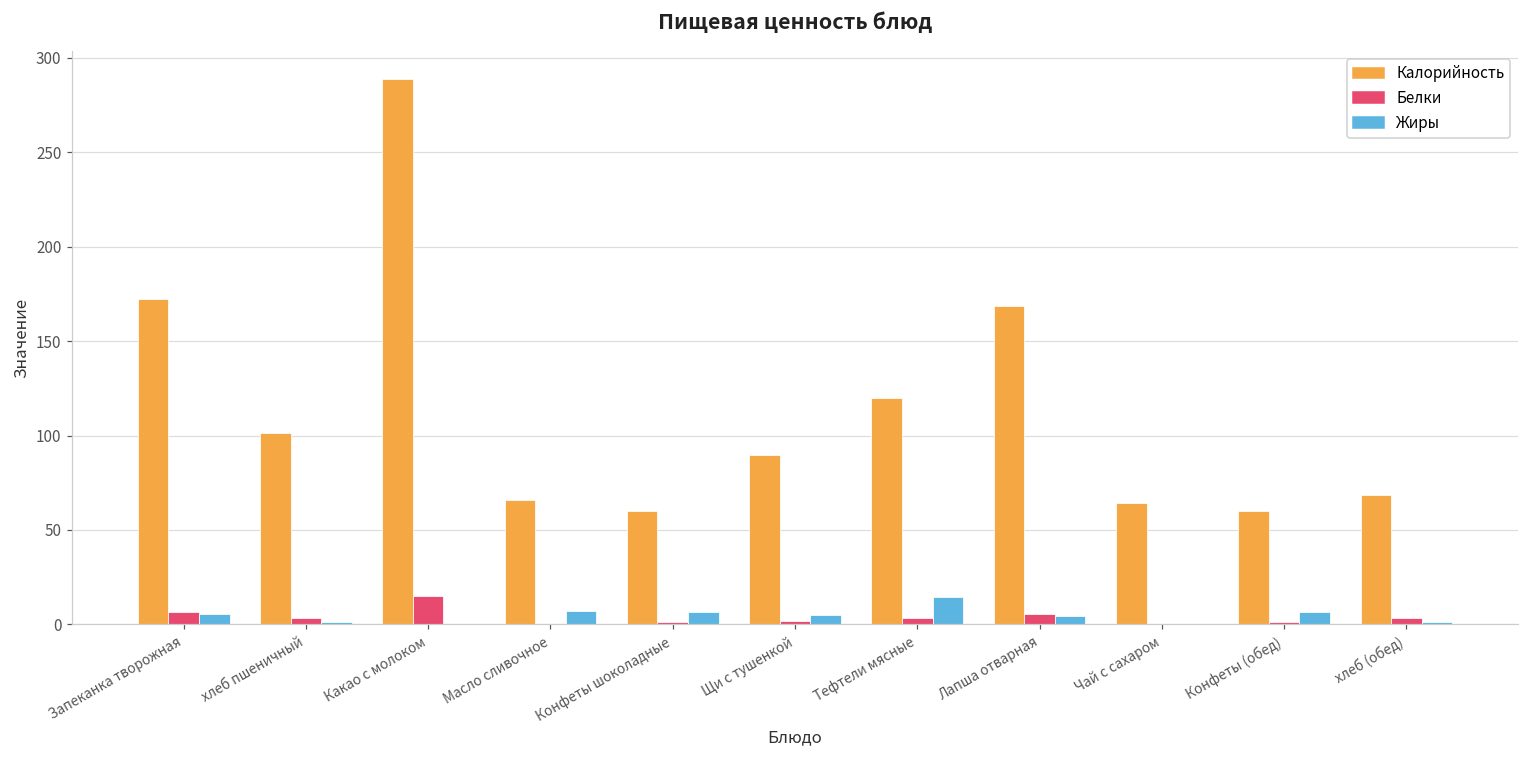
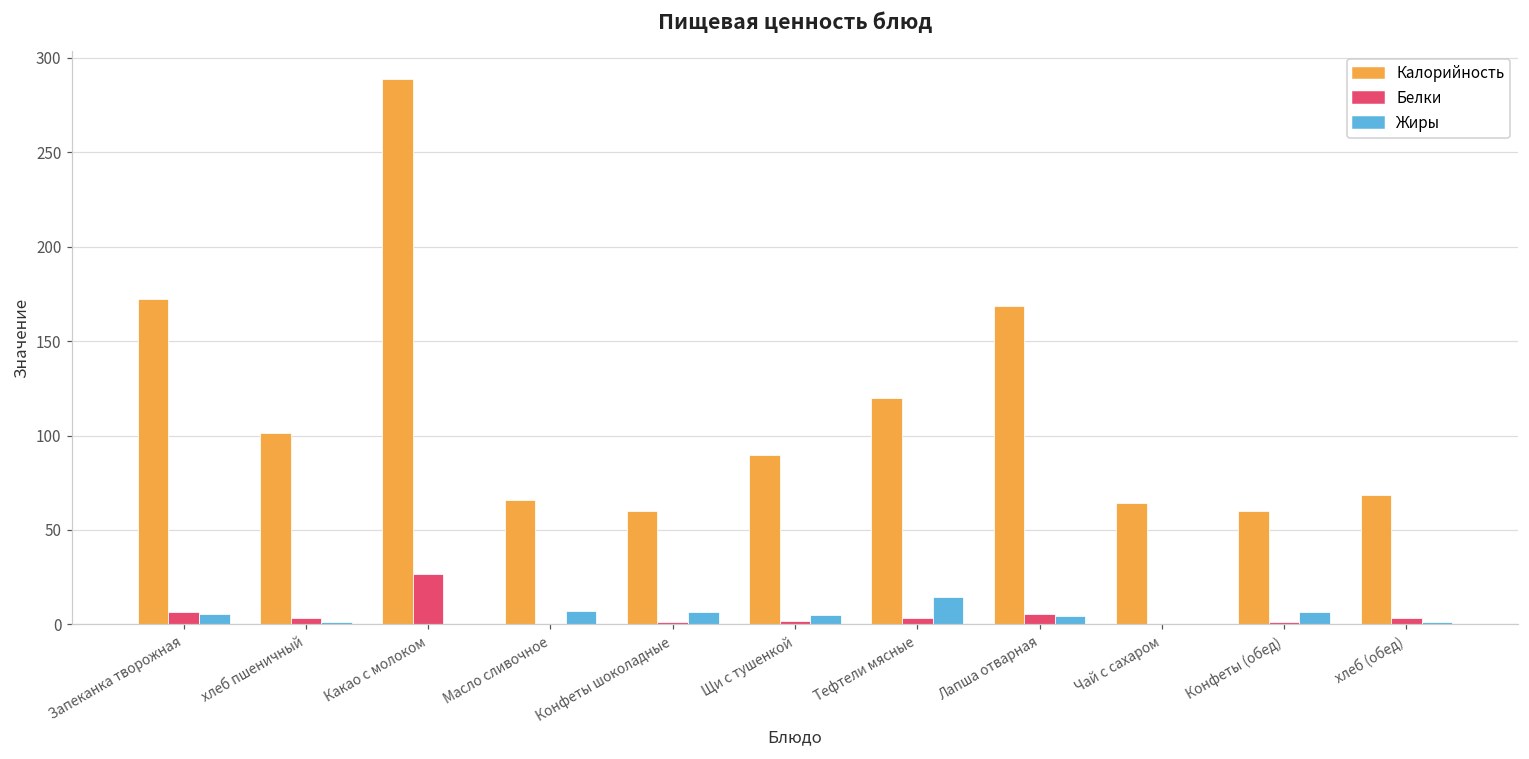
  {
    "Калорийность": {
      "Запеканка творожная": 173,
      "хлеб пшеничный": 101,
      "Какао с молоком": 289,
      "Масло сливочное": 66,
      "Конфеты шоколадные": 60,
      "Щи с тушенкой": 90,
      "Тефтели мясные": 120,
      "Лапша отварная": 168,
      "Чай с сахаром": 64,
      "Конфеты (обед)": 60,
      "хлеб (обед)": 69
    },
    "Белки": {
      "Запеканка творожная": 7,
      "хлеб пшеничный": 3,
-     "Какао с молоком": 15,
+     "Какао с молоком": 27,
      "Щи с тушенкой": 2,
      "Тефтели мясные": 3,
      "Лапша отварная": 6,
      "хлеб (обед)": 3
    },
    "Жиры": {
      "Запеканка творожная": 6,
      "Какао с молоком": 0,
      "Масло сливочное": 7,
      "Конфеты шоколадные": 7,
      "Щи с тушенкой": 5,
      "Тефтели мясные": 15,
      "Лапша отварная": 5,
      "Конфеты (обед)": 7
    }
  }
